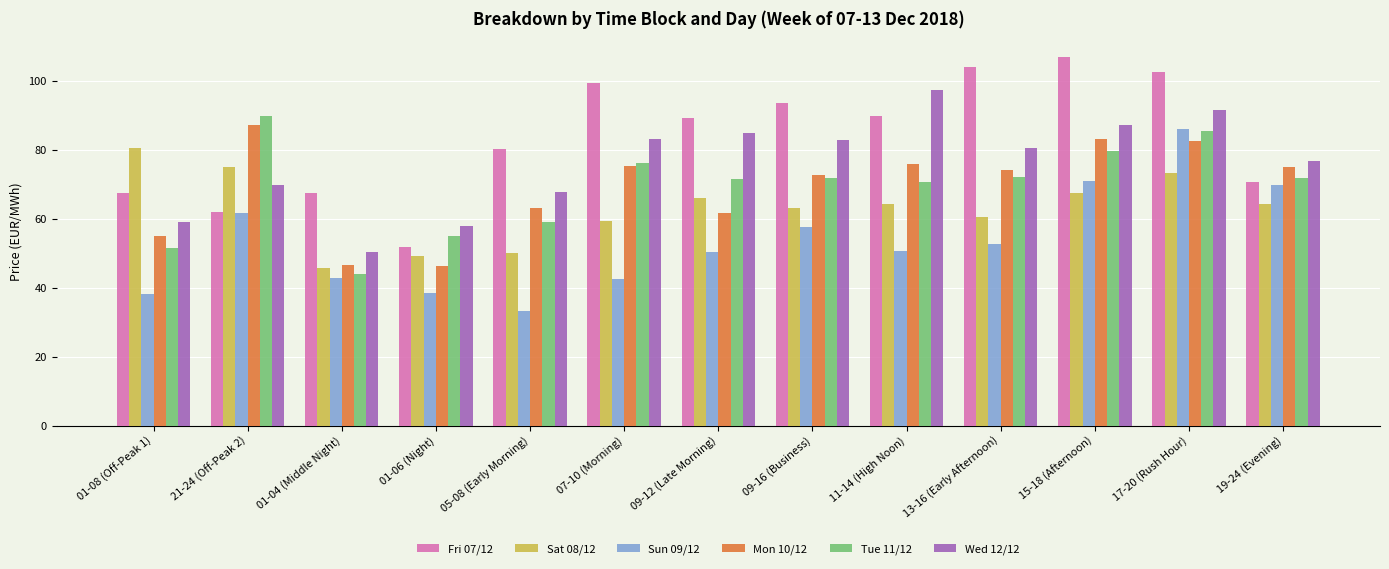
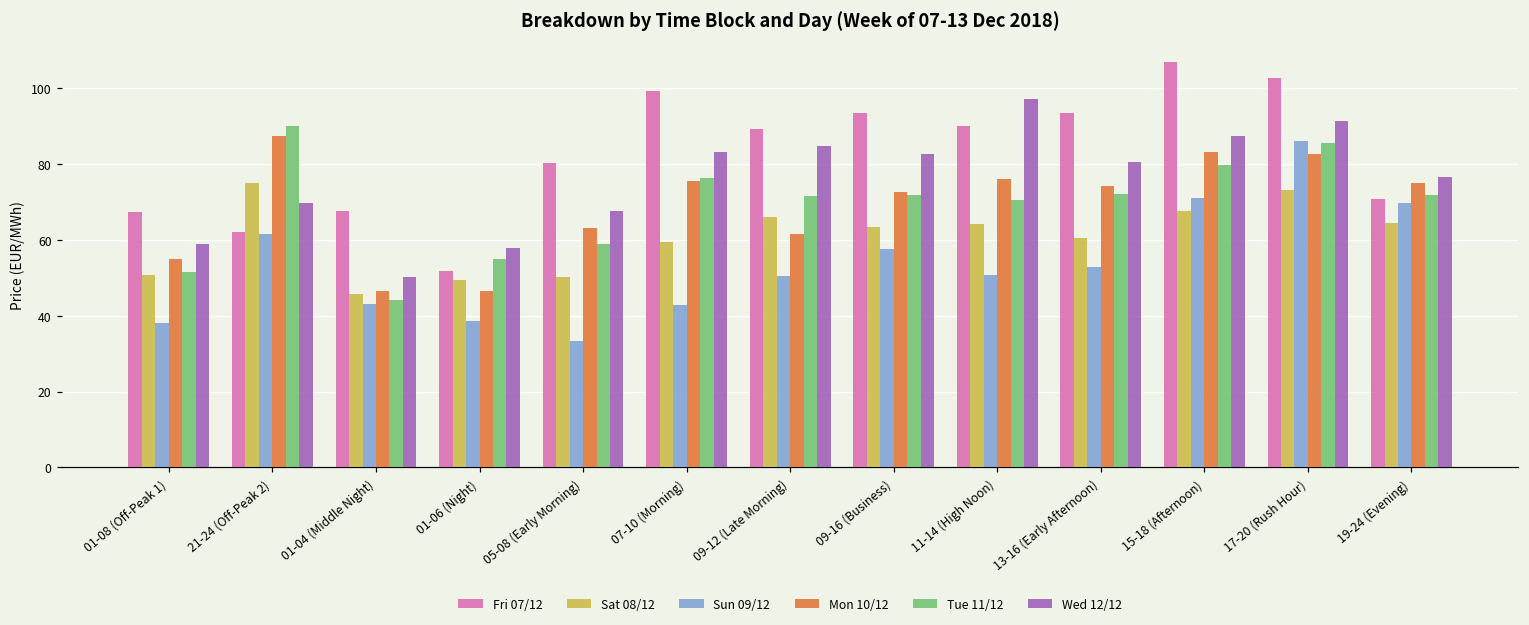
  {
    "Fri 07/12": {
      "01-08 (Off-Peak 1)": 67,
      "21-24 (Off-Peak 2)": 62,
      "01-04 (Middle Night)": 68,
      "01-06 (Night)": 52,
      "05-08 (Early Morning)": 80,
      "07-10 (Morning)": 99,
      "09-12 (Late Morning)": 89,
      "09-16 (Business)": 94,
      "11-14 (High Noon)": 90,
-     "13-16 (Early Afternoon)": 104,
+     "13-16 (Early Afternoon)": 94,
      "15-18 (Afternoon)": 107,
      "17-20 (Rush Hour)": 103,
      "19-24 (Evening)": 71
    },
    "Sat 08/12": {
-     "01-08 (Off-Peak 1)": 81,
+     "01-08 (Off-Peak 1)": 51,
      "21-24 (Off-Peak 2)": 75,
      "01-04 (Middle Night)": 46,
      "01-06 (Night)": 49,
      "05-08 (Early Morning)": 50,
      "07-10 (Morning)": 60,
      "09-12 (Late Morning)": 66,
      "09-16 (Business)": 63,
      "11-14 (High Noon)": 64,
      "13-16 (Early Afternoon)": 61,
      "15-18 (Afternoon)": 68,
      "17-20 (Rush Hour)": 73,
      "19-24 (Evening)": 64
    },
    "Sun 09/12": {
      "01-08 (Off-Peak 1)": 38,
      "21-24 (Off-Peak 2)": 62,
      "01-04 (Middle Night)": 43,
      "01-06 (Night)": 39,
      "05-08 (Early Morning)": 33,
      "07-10 (Morning)": 43,
      "09-12 (Late Morning)": 50,
      "09-16 (Business)": 58,
      "11-14 (High Noon)": 51,
      "13-16 (Early Afternoon)": 53,
      "15-18 (Afternoon)": 71,
      "17-20 (Rush Hour)": 86,
      "19-24 (Evening)": 70
    },
    "Mon 10/12": {
      "01-08 (Off-Peak 1)": 55,
      "21-24 (Off-Peak 2)": 87,
      "01-04 (Middle Night)": 47,
      "01-06 (Night)": 46,
      "05-08 (Early Morning)": 63,
      "07-10 (Morning)": 76,
      "09-12 (Late Morning)": 62,
      "09-16 (Business)": 73,
      "11-14 (High Noon)": 76,
      "13-16 (Early Afternoon)": 74,
      "15-18 (Afternoon)": 83,
      "17-20 (Rush Hour)": 83,
      "19-24 (Evening)": 75
    },
    "Tue 11/12": {
      "01-08 (Off-Peak 1)": 52,
      "21-24 (Off-Peak 2)": 90,
      "01-04 (Middle Night)": 44,
      "01-06 (Night)": 55,
      "05-08 (Early Morning)": 59,
      "07-10 (Morning)": 76,
      "09-12 (Late Morning)": 72,
      "09-16 (Business)": 72,
      "11-14 (High Noon)": 71,
      "13-16 (Early Afternoon)": 72,
      "15-18 (Afternoon)": 80,
      "17-20 (Rush Hour)": 86,
      "19-24 (Evening)": 72
    },
    "Wed 12/12": {
      "01-08 (Off-Peak 1)": 59,
      "21-24 (Off-Peak 2)": 70,
      "01-04 (Middle Night)": 50,
      "01-06 (Night)": 58,
      "05-08 (Early Morning)": 68,
      "07-10 (Morning)": 83,
      "09-12 (Late Morning)": 85,
      "09-16 (Business)": 83,
      "11-14 (High Noon)": 97,
      "13-16 (Early Afternoon)": 81,
      "15-18 (Afternoon)": 87,
      "17-20 (Rush Hour)": 92,
      "19-24 (Evening)": 77
    }
  }
